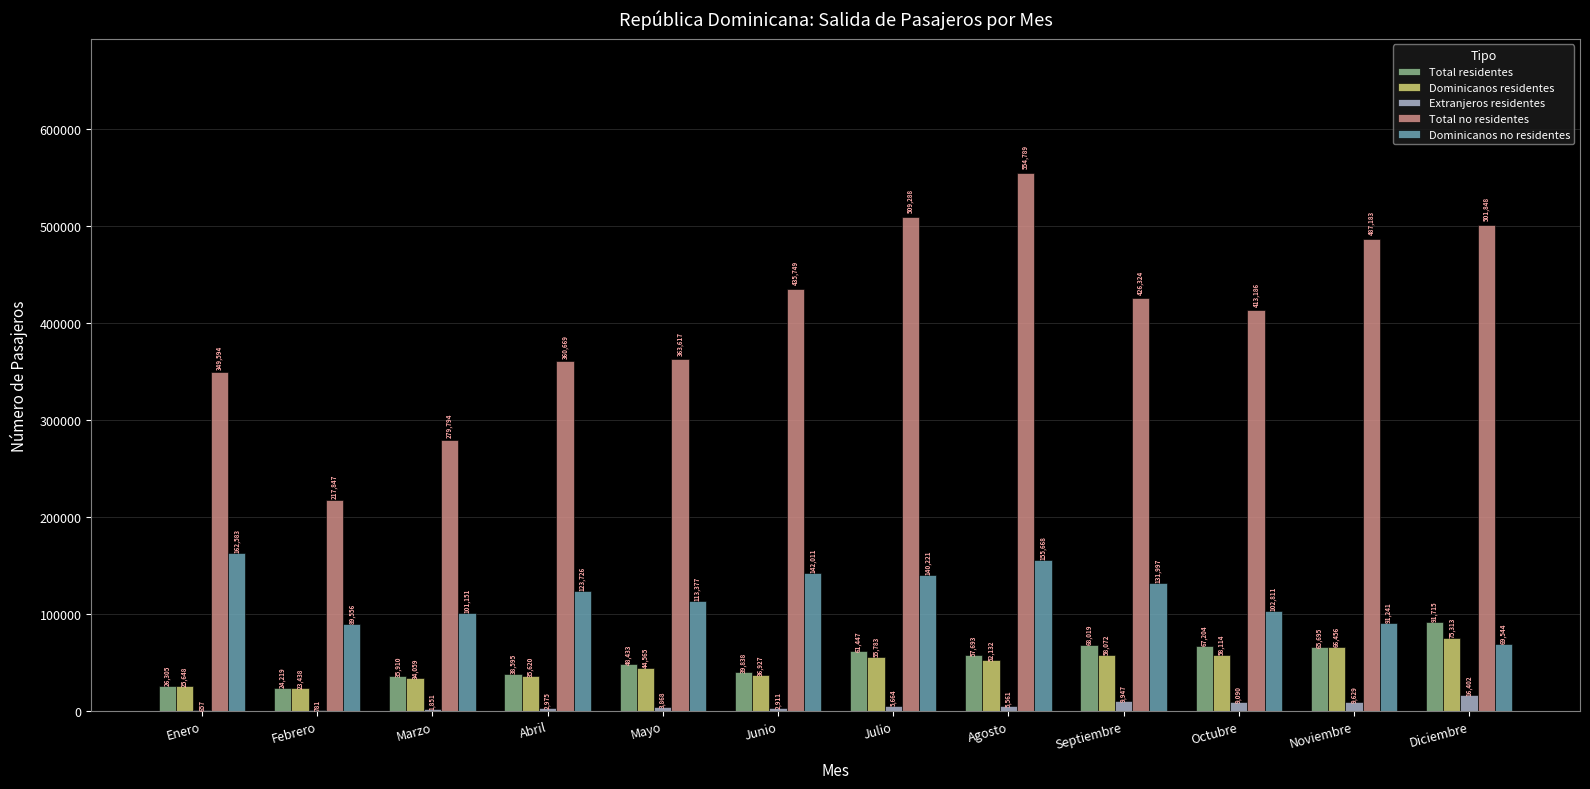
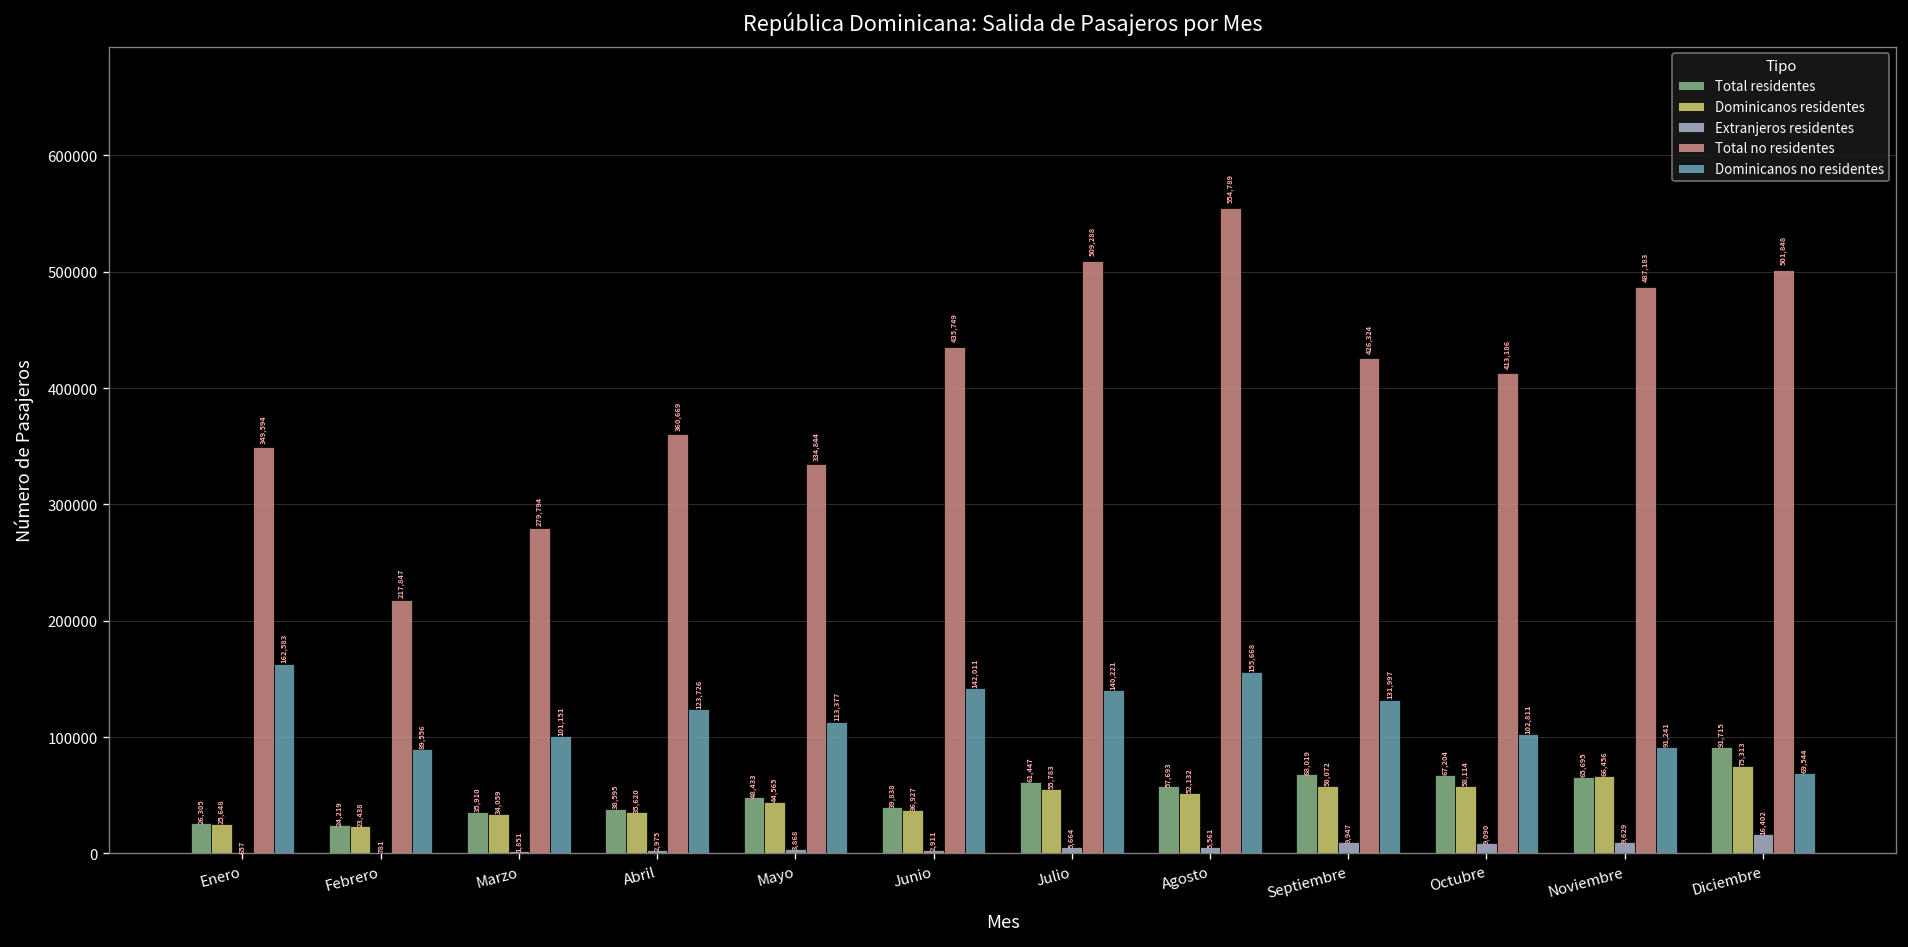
  {
    "Dominicanos residentes": {
      "Enero": "25,648",
      "Febrero": "23,438",
      "Marzo": "34,059",
      "Abril": "35,620",
      "Mayo": "44,565",
      "Junio": "36,927",
      "Julio": "55,783",
      "Agosto": "52,132",
      "Septiembre": "58,072",
      "Octubre": "58,114",
      "Noviembre": "66,456",
      "Diciembre": "75,313"
    },
    "Extranjeros residentes": {
      "Enero": "657",
      "Febrero": "781",
      "Marzo": "1,851",
      "Abril": "2,975",
      "Mayo": "3,868",
      "Junio": "2,911",
      "Julio": "5,664",
      "Agosto": "5,561",
      "Septiembre": "9,947",
      "Octubre": "9,090",
      "Noviembre": "9,629",
      "Diciembre": "16,402"
    },
    "Total no residentes": {
      "Enero": "349,594",
      "Febrero": "217,847",
      "Marzo": "279,794",
      "Abril": "360,669",
-     "Mayo": "363,617",
+     "Mayo": "334,844",
      "Junio": "435,749",
      "Julio": "509,288",
      "Agosto": "554,789",
      "Septiembre": "426,324",
      "Octubre": "413,186",
      "Noviembre": "487,183",
      "Diciembre": "501,848"
    }
  }
